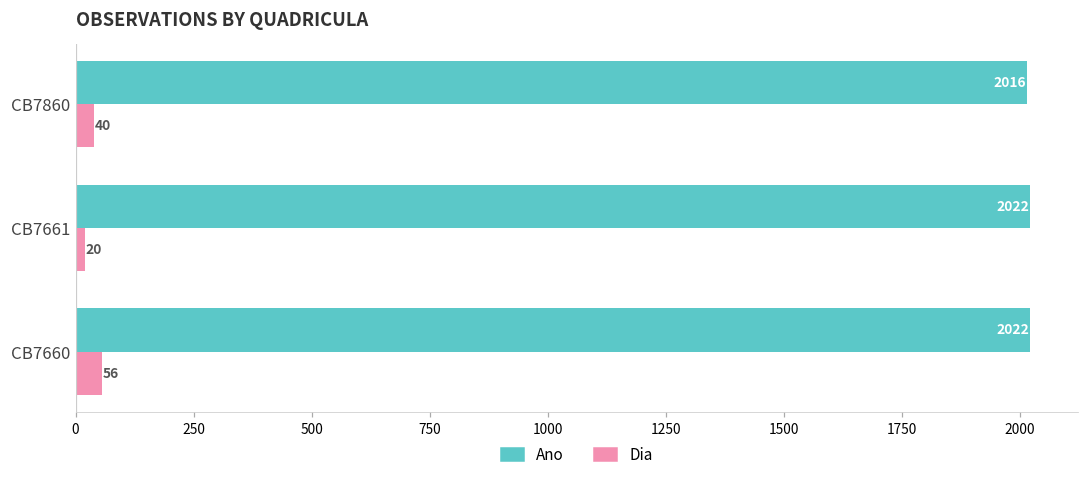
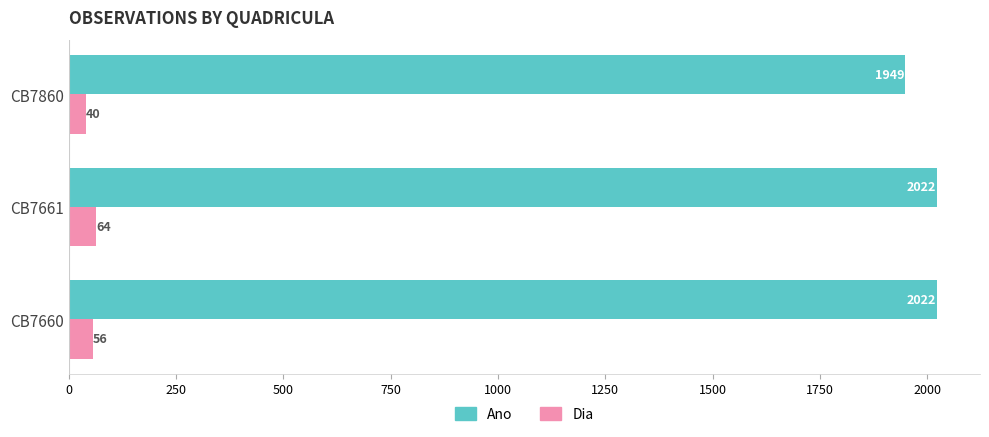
  {
    "Ano": {
-     "CB7860": 2016,
+     "CB7860": 1949,
      "CB7661": 2022,
      "CB7660": 2022
    },
    "Dia": {
      "CB7860": 40,
-     "CB7661": 20,
+     "CB7661": 64,
      "CB7660": 56
    }
  }
